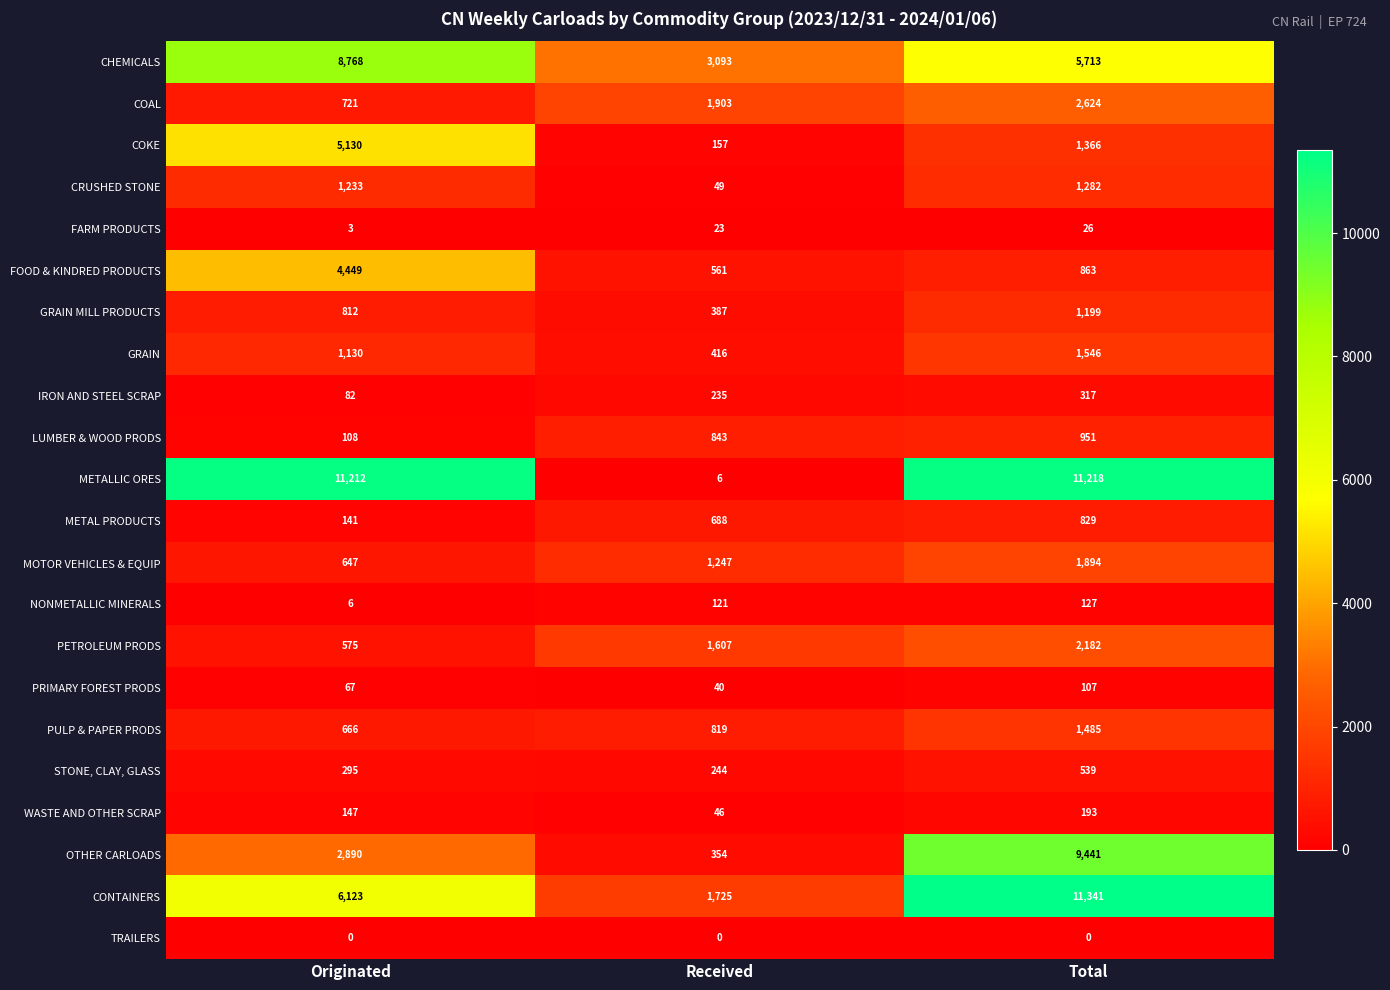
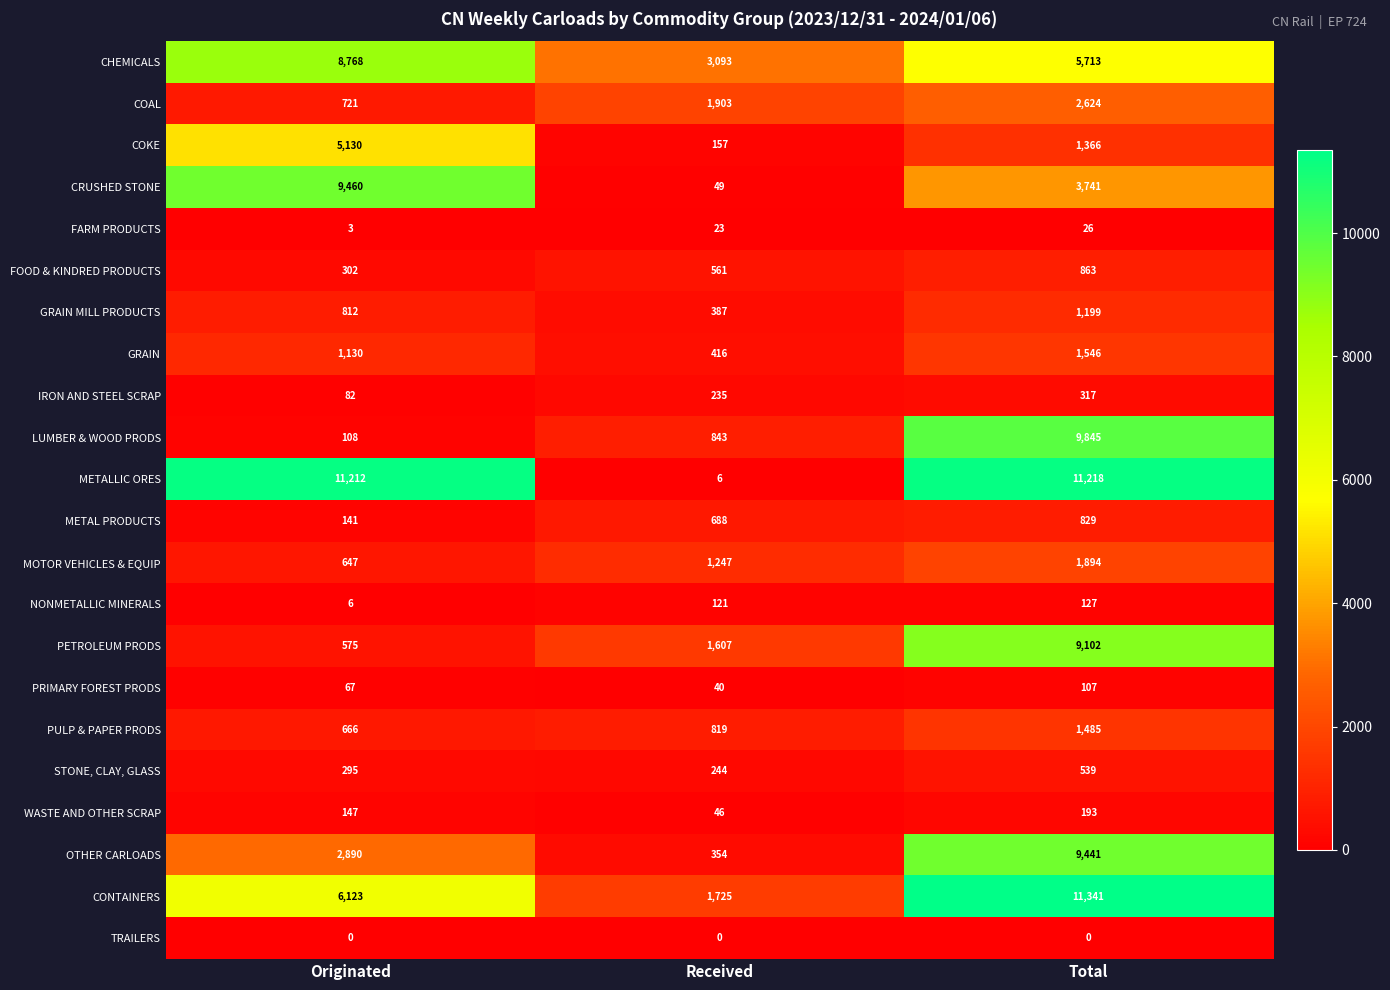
  {
    "CHEMICALS": {
      "Originated": "8,768",
      "Received": "3,093",
      "Total": "5,713"
    },
    "COAL": {
      "Originated": "721",
      "Received": "1,903",
      "Total": "2,624"
    },
    "COKE": {
      "Originated": "5,130",
      "Received": "157",
      "Total": "1,366"
    },
    "CRUSHED STONE": {
-     "Originated": "1,233",
+     "Originated": "9,460",
      "Received": "49",
-     "Total": "1,282"
+     "Total": "3,741"
    },
    "FARM PRODUCTS": {
      "Originated": "3",
      "Received": "23",
      "Total": "26"
    },
    "FOOD & KINDRED PRODUCTS": {
-     "Originated": "4,449",
+     "Originated": "302",
      "Received": "561",
      "Total": "863"
    },
    "GRAIN MILL PRODUCTS": {
      "Originated": "812",
      "Received": "387",
      "Total": "1,199"
    },
    "GRAIN": {
      "Originated": "1,130",
      "Received": "416",
      "Total": "1,546"
    },
    "IRON AND STEEL SCRAP": {
      "Originated": "82",
      "Received": "235",
      "Total": "317"
    },
    "LUMBER & WOOD PRODS": {
      "Originated": "108",
      "Received": "843",
-     "Total": "951"
+     "Total": "9,845"
    },
    "METALLIC ORES": {
      "Originated": "11,212",
      "Received": "6",
      "Total": "11,218"
    },
    "METAL PRODUCTS": {
      "Originated": "141",
      "Received": "688",
      "Total": "829"
    },
    "MOTOR VEHICLES & EQUIP": {
      "Originated": "647",
      "Received": "1,247",
      "Total": "1,894"
    },
    "NONMETALLIC MINERALS": {
      "Originated": "6",
      "Received": "121",
      "Total": "127"
    },
    "PETROLEUM PRODS": {
      "Originated": "575",
      "Received": "1,607",
-     "Total": "2,182"
+     "Total": "9,102"
    },
    "PRIMARY FOREST PRODS": {
      "Originated": "67",
      "Received": "40",
      "Total": "107"
    },
    "PULP & PAPER PRODS": {
      "Originated": "666",
      "Received": "819",
      "Total": "1,485"
    },
    "STONE, CLAY, GLASS": {
      "Originated": "295",
      "Received": "244",
      "Total": "539"
    },
    "WASTE AND OTHER SCRAP": {
      "Originated": "147",
      "Received": "46",
      "Total": "193"
    },
    "OTHER CARLOADS": {
      "Originated": "2,890",
      "Received": "354",
      "Total": "9,441"
    },
    "CONTAINERS": {
      "Originated": "6,123",
      "Received": "1,725",
      "Total": "11,341"
    },
    "TRAILERS": {
      "Originated": "0",
      "Received": "0",
      "Total": "0"
    }
  }
